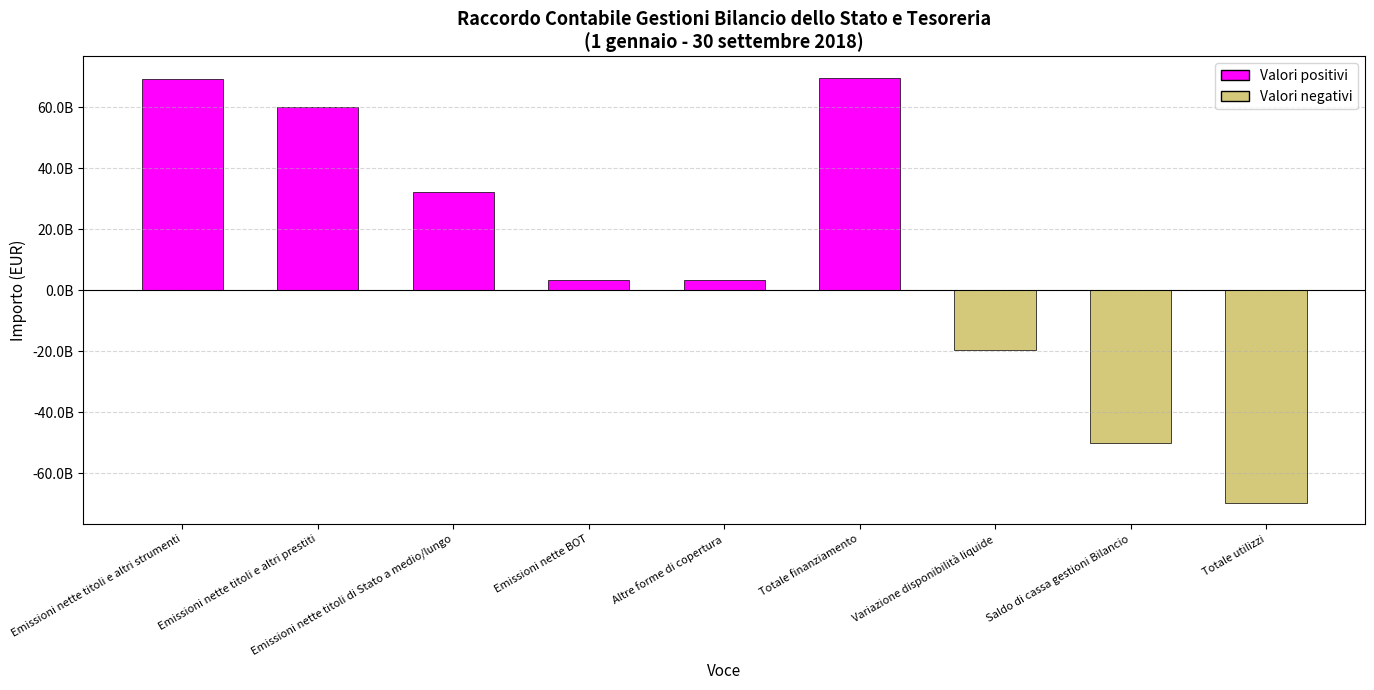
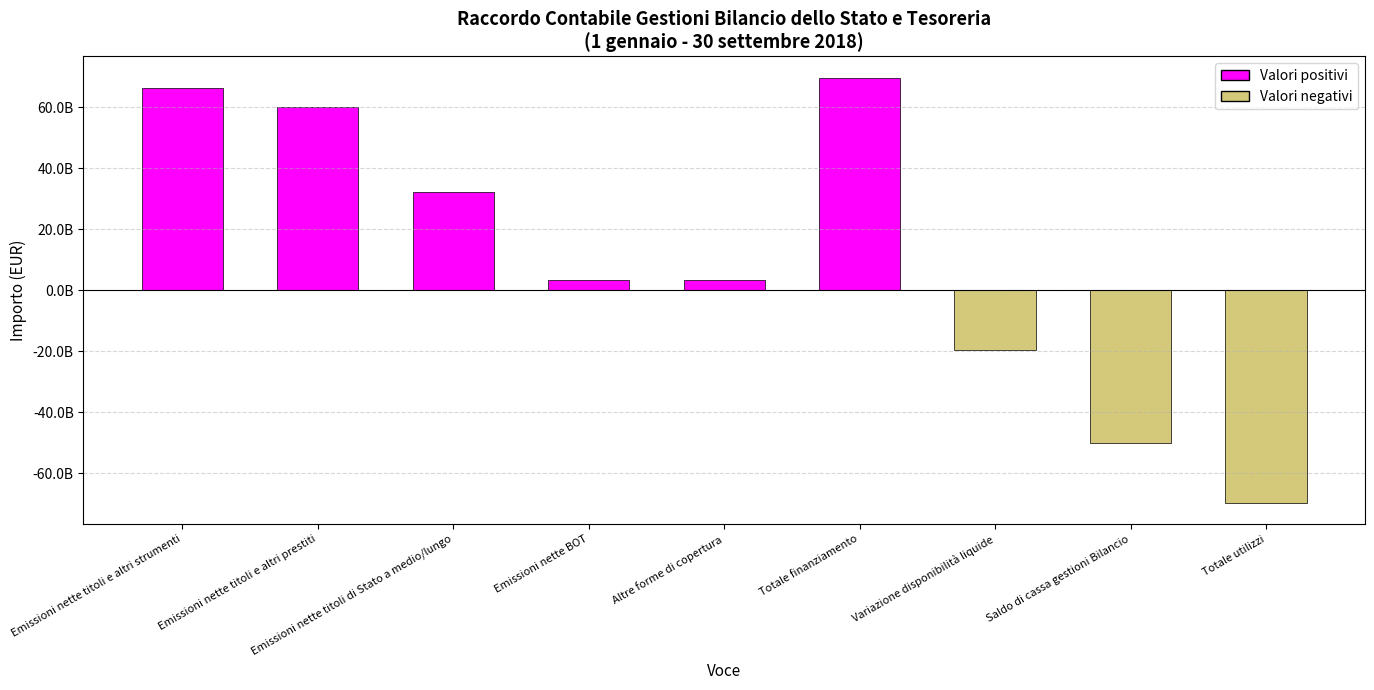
  {
-   "Emissioni nette titoli e altri strumenti": 69000000000,
+   "Emissioni nette titoli e altri strumenti": 66000000000,
    "Emissioni nette titoli e altri prestiti": 60000000000,
    "Emissioni nette titoli di Stato a medio/lungo": 32000000000,
    "Emissioni nette BOT": 3000000000,
    "Altre forme di copertura": 3000000000,
    "Totale finanziamento": 70000000000,
    "Variazione disponibilità liquide": -20000000000,
    "Saldo di cassa gestioni Bilancio": -50000000000,
    "Totale utilizzi": -70000000000
  }
